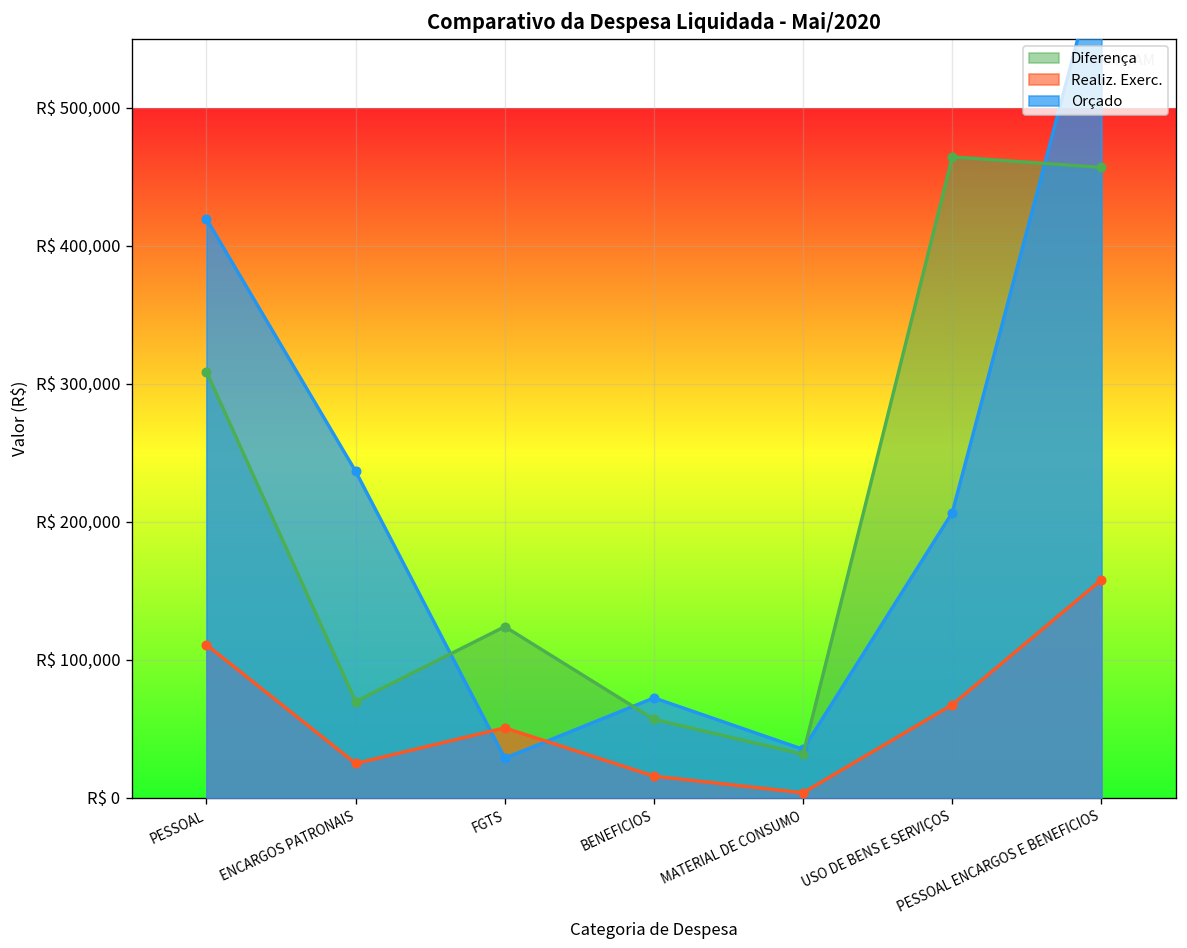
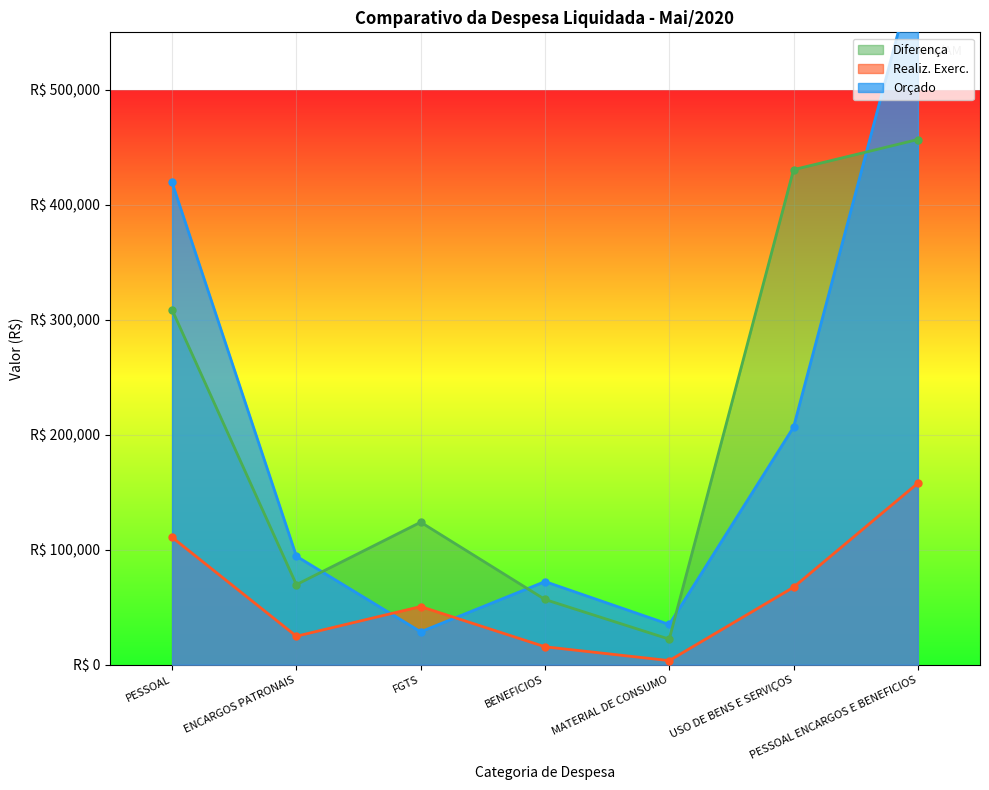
  {
    "Diferença": {
      "PESSOAL": "R$ 309,000",
      "ENCARGOS PATRONAIS": "R$ 70,000",
      "FGTS": "R$ 124,000",
      "BENEFICIOS": "R$ 57,000",
-     "MATERIAL DE CONSUMO": "R$ 31,000",
-     "USO DE BENS E SERVIÇOS": "R$ 464,000",
+     "MATERIAL DE CONSUMO": "R$ 22,000",
+     "USO DE BENS E SERVIÇOS": "R$ 431,000",
      "PESSOAL ENCARGOS E BENEFICIOS": "R$ 457,000"
    },
    "Realiz. Exerc.": {
      "PESSOAL": "R$ 111,000",
      "ENCARGOS PATRONAIS": "R$ 25,000",
      "FGTS": "R$ 51,000",
      "BENEFICIOS": "R$ 16,000",
      "MATERIAL DE CONSUMO": "R$ 4,000",
      "USO DE BENS E SERVIÇOS": "R$ 67,000",
      "PESSOAL ENCARGOS E BENEFICIOS": "R$ 158,000"
    },
    "Orçado": {
      "PESSOAL": "R$ 419,000",
-     "ENCARGOS PATRONAIS": "R$ 236,000",
+     "ENCARGOS PATRONAIS": "R$ 94,000",
      "FGTS": "R$ 29,000",
      "BENEFICIOS": "R$ 72,000",
      "MATERIAL DE CONSUMO": "R$ 35,000",
      "USO DE BENS E SERVIÇOS": "R$ 207,000"
    }
  }
